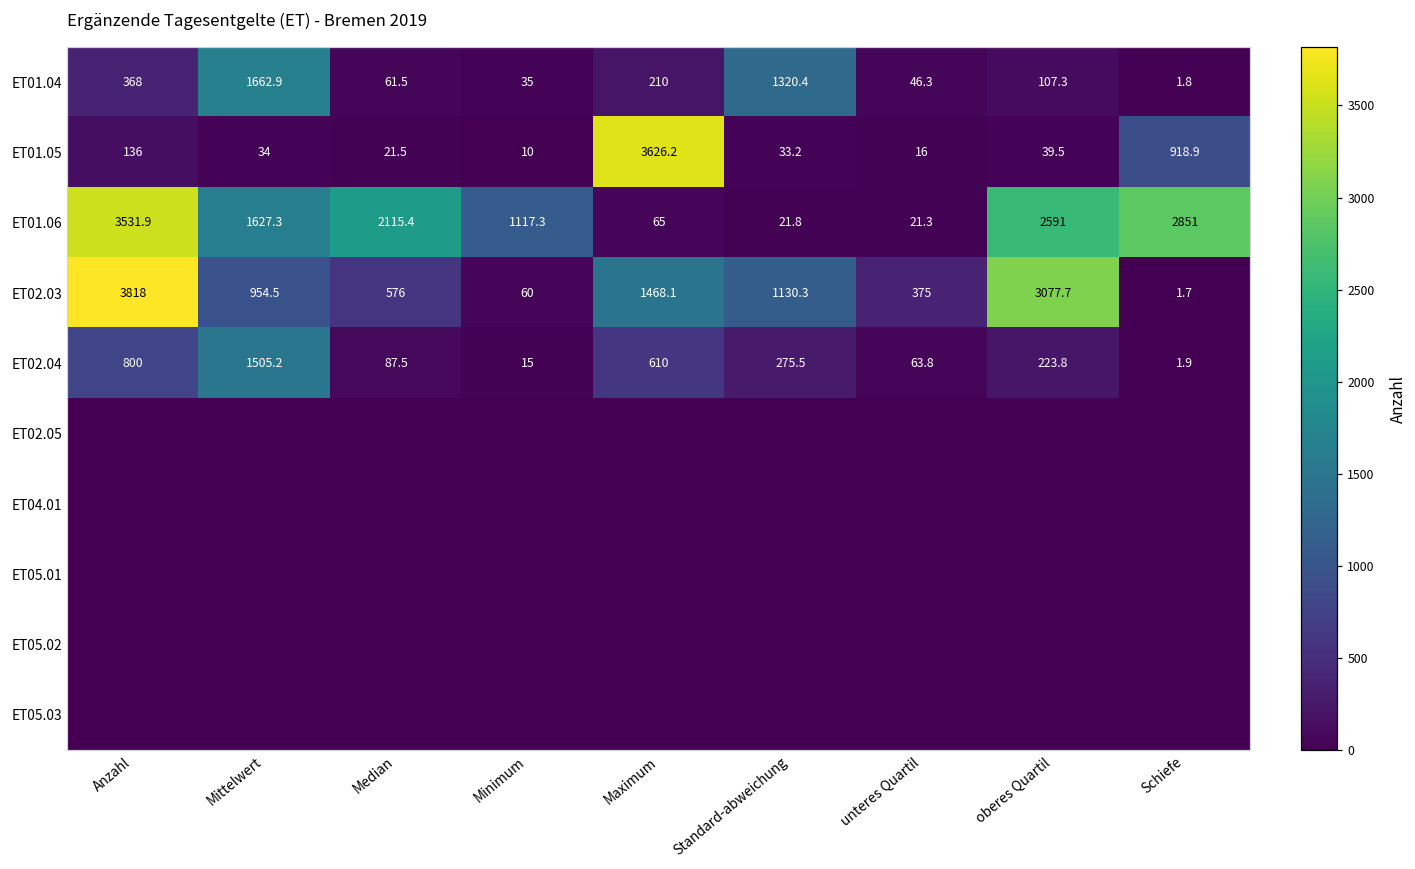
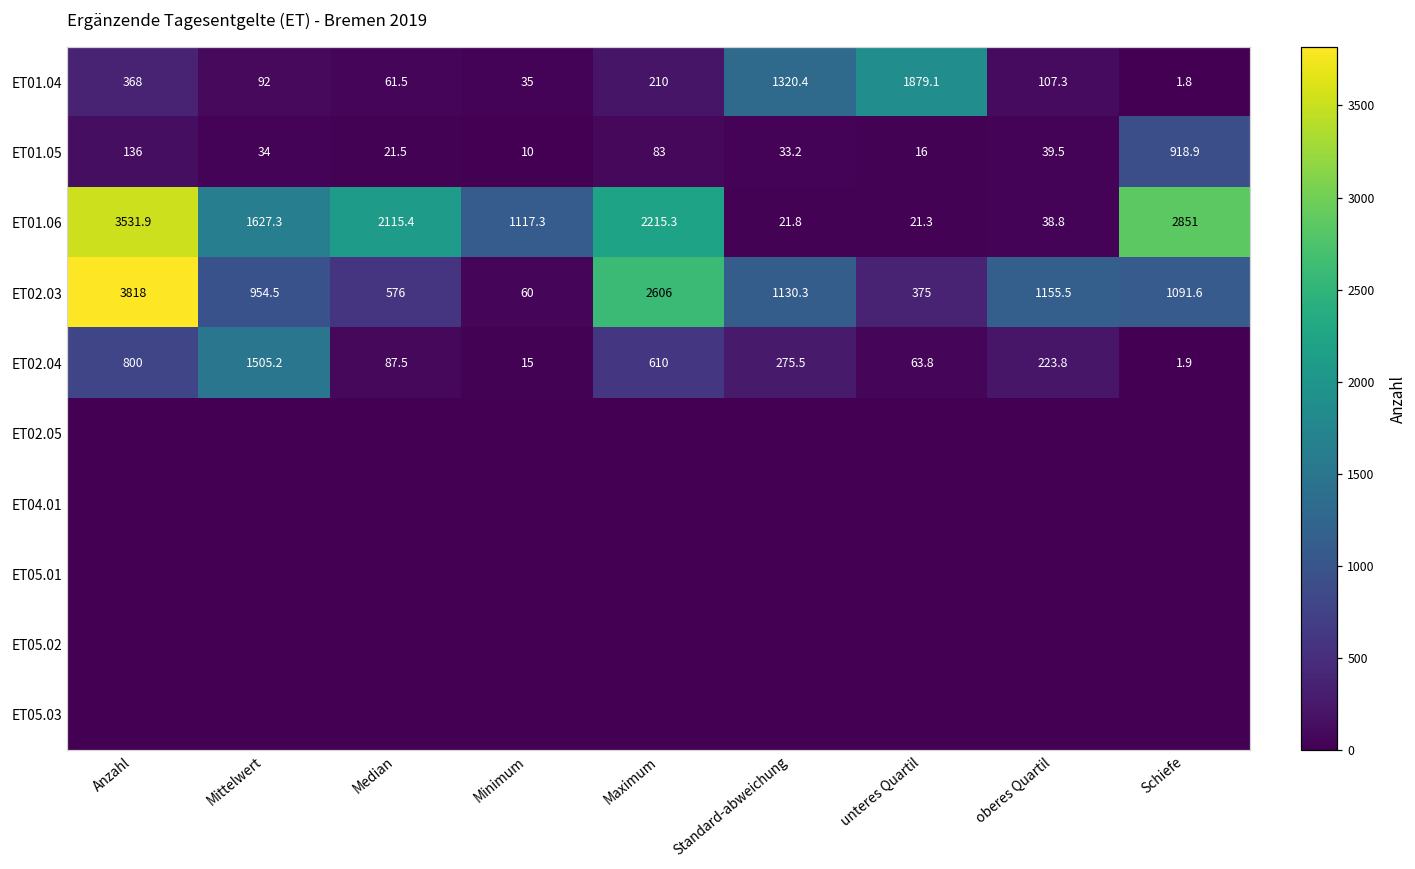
  {
    "ET01.04": {
      "Anzahl": 368,
-     "Mittelwert": 1662.9,
+     "Mittelwert": 92,
      "Median": 61.5,
      "Minimum": 35,
      "Maximum": 210,
      "Standard-abweichung": 1320.4,
-     "unteres Quartil": 46.3,
+     "unteres Quartil": 1879.1,
      "oberes Quartil": 107.3,
      "Schiefe": 1.8
    },
    "ET01.05": {
      "Anzahl": 136,
      "Mittelwert": 34,
      "Median": 21.5,
      "Minimum": 10,
-     "Maximum": 3626.2,
+     "Maximum": 83,
      "Standard-abweichung": 33.2,
      "unteres Quartil": 16,
      "oberes Quartil": 39.5,
      "Schiefe": 918.9
    },
    "ET01.06": {
      "Anzahl": 3531.9,
      "Mittelwert": 1627.3,
      "Median": 2115.4,
      "Minimum": 1117.3,
-     "Maximum": 65,
+     "Maximum": 2215.3,
      "Standard-abweichung": 21.8,
      "unteres Quartil": 21.3,
-     "oberes Quartil": 2591,
+     "oberes Quartil": 38.8,
      "Schiefe": 2851
    },
    "ET02.03": {
      "Anzahl": 3818,
      "Mittelwert": 954.5,
      "Median": 576,
      "Minimum": 60,
-     "Maximum": 1468.1,
+     "Maximum": 2606,
      "Standard-abweichung": 1130.3,
      "unteres Quartil": 375,
-     "oberes Quartil": 3077.7,
-     "Schiefe": 1.7
+     "oberes Quartil": 1155.5,
+     "Schiefe": 1091.6
    },
    "ET02.04": {
      "Anzahl": 800,
      "Mittelwert": 1505.2,
      "Median": 87.5,
      "Minimum": 15,
      "Maximum": 610,
      "Standard-abweichung": 275.5,
      "unteres Quartil": 63.8,
      "oberes Quartil": 223.8,
      "Schiefe": 1.9
    }
  }
